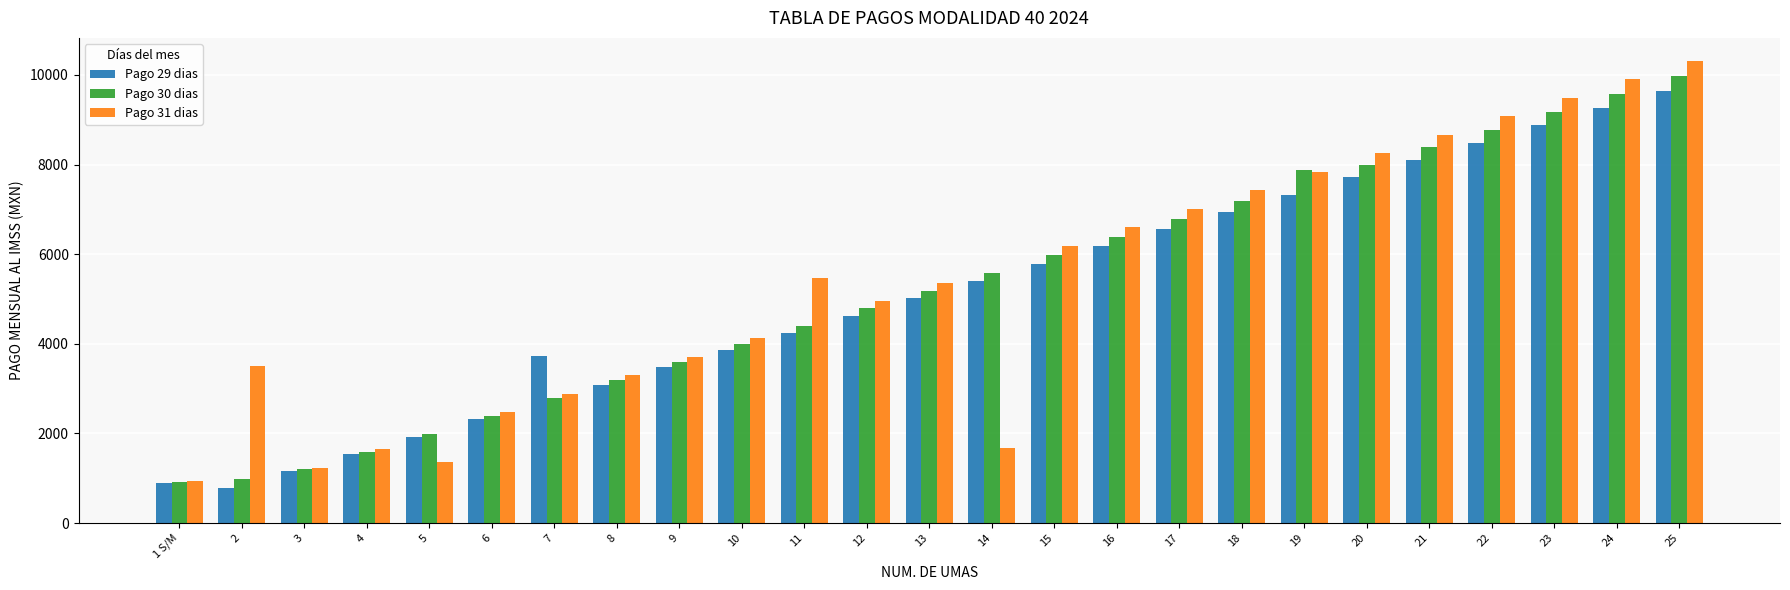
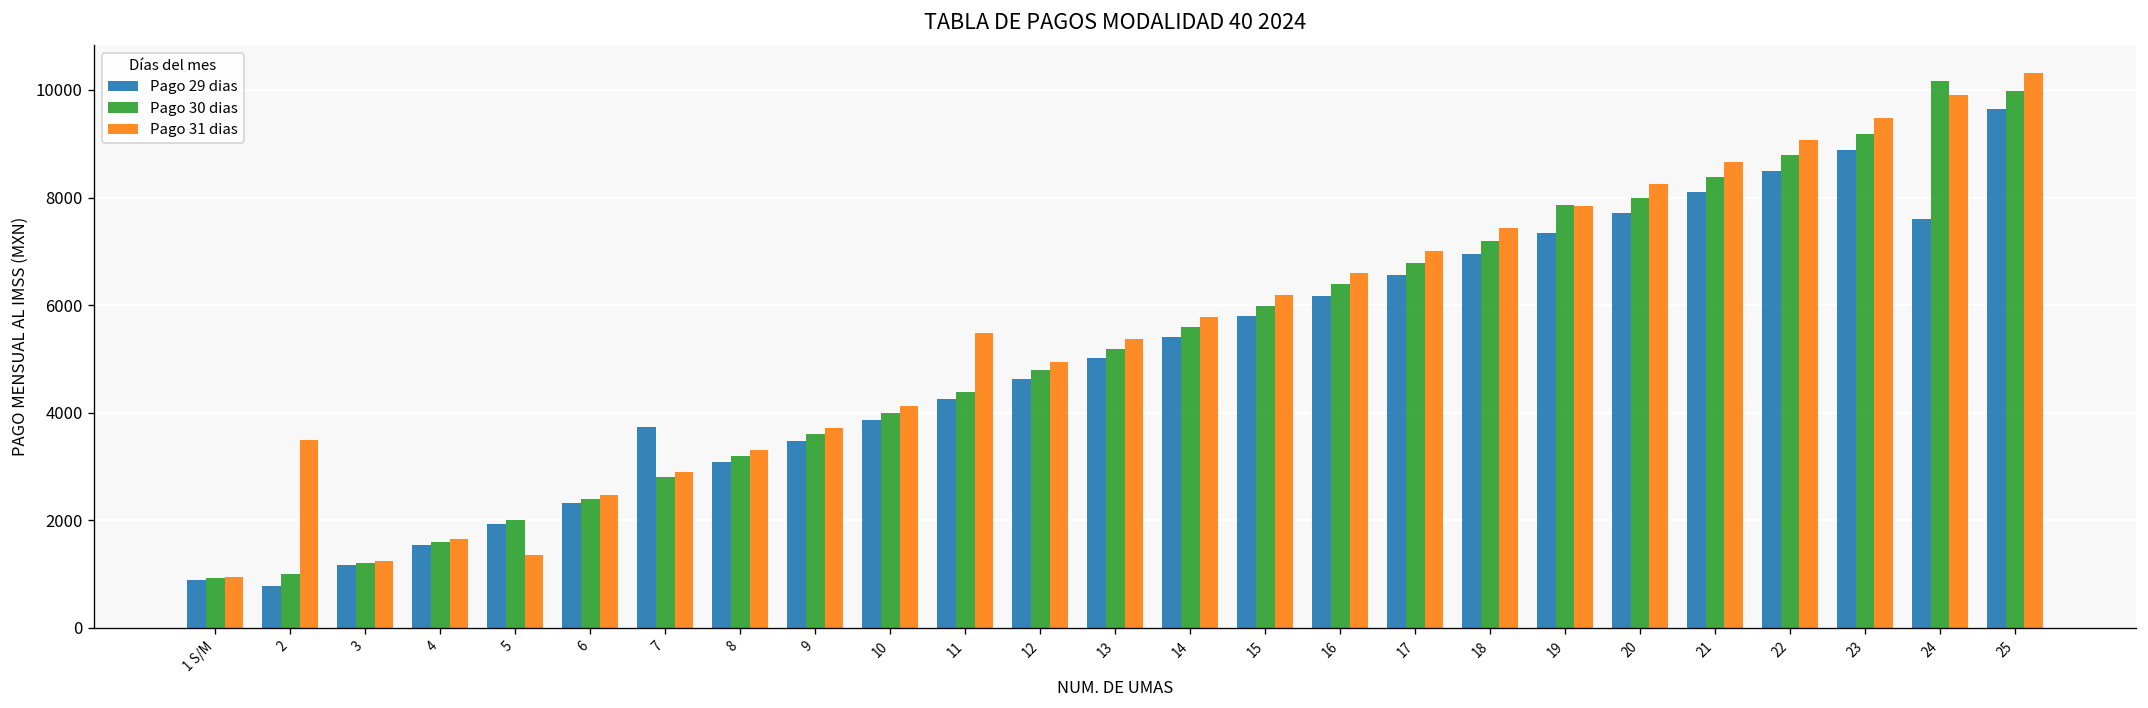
  {
    "Pago 29 dias": {
      "1 S/M": 900,
      "2": 800,
      "3": 1200,
      "4": 1500,
      "5": 1900,
      "6": 2300,
      "7": 3700,
      "8": 3100,
      "9": 3500,
      "10": 3900,
      "11": 4200,
      "12": 4600,
      "13": 5000,
      "14": 5400,
      "15": 5800,
      "16": 6200,
      "17": 6600,
      "18": 6900,
      "19": 7300,
      "20": 7700,
      "21": 8100,
      "22": 8500,
      "23": 8900,
-     "24": 9300,
+     "24": 7600,
      "25": 9600
    },
    "Pago 30 dias": {
      "1 S/M": 900,
      "2": 1000,
      "3": 1200,
      "4": 1600,
      "5": 2000,
      "6": 2400,
      "7": 2800,
      "8": 3200,
      "9": 3600,
      "10": 4000,
      "11": 4400,
      "12": 4800,
      "13": 5200,
      "14": 5600,
      "15": 6000,
      "16": 6400,
      "17": 6800,
      "18": 7200,
      "19": 7900,
      "20": 8000,
      "21": 8400,
      "22": 8800,
      "23": 9200,
-     "24": 9600,
+     "24": 10200,
      "25": 10000
    },
    "Pago 31 dias": {
      "1 S/M": 900,
      "2": 3500,
      "3": 1200,
      "4": 1600,
      "5": 1400,
      "6": 2500,
      "7": 2900,
      "8": 3300,
      "9": 3700,
      "10": 4100,
      "11": 5500,
      "12": 4900,
      "13": 5400,
-     "14": 1700,
+     "14": 5800,
      "15": 6200,
      "16": 6600,
      "17": 7000,
      "18": 7400,
      "19": 7800,
      "20": 8200,
      "21": 8700,
      "22": 9100,
      "23": 9500,
      "24": 9900,
      "25": 10300
    }
  }
